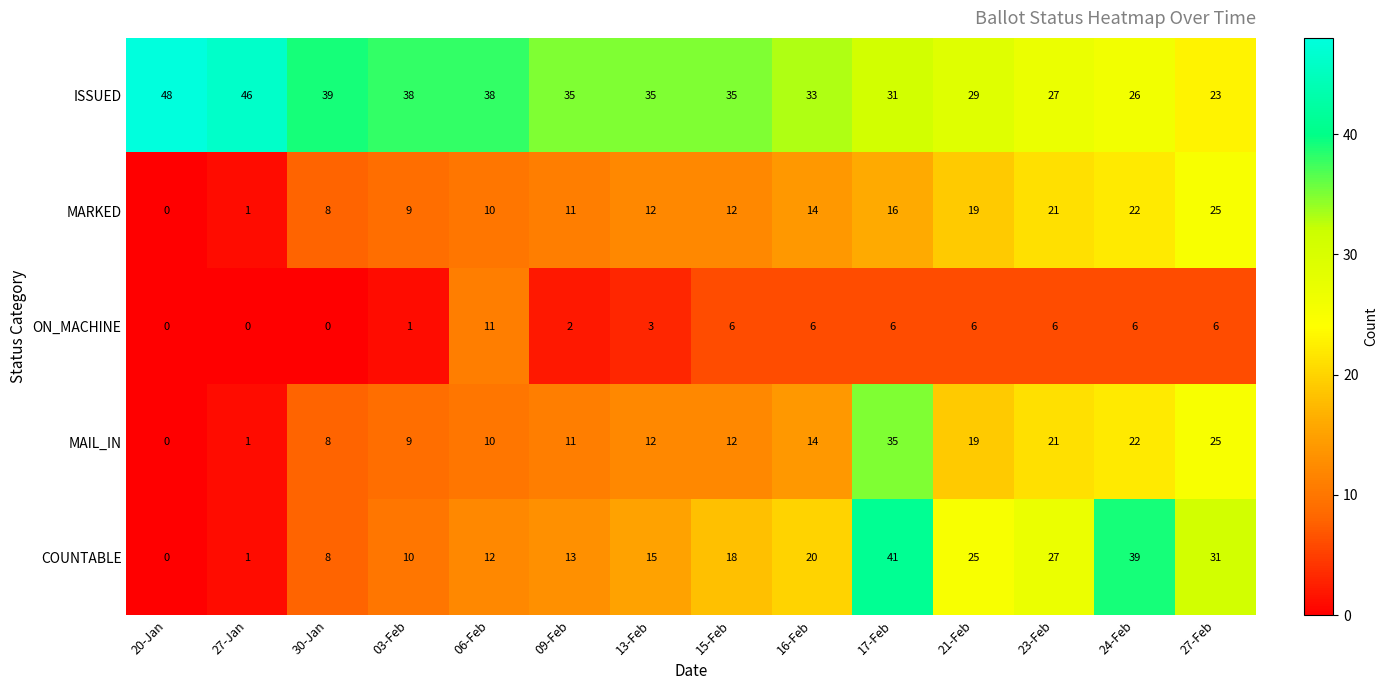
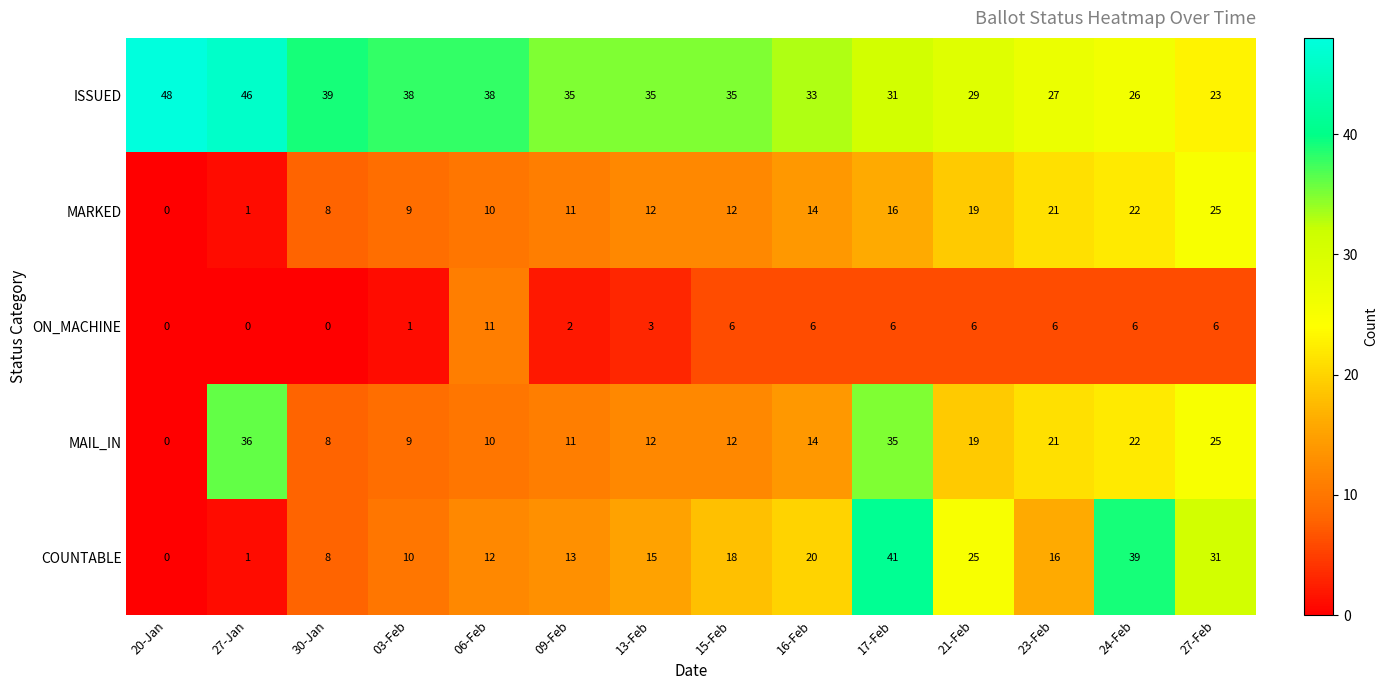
  {
    "ISSUED": {
      "20-Jan": 48,
      "27-Jan": 46,
      "30-Jan": 39,
      "03-Feb": 38,
      "06-Feb": 38,
      "09-Feb": 35,
      "13-Feb": 35,
      "15-Feb": 35,
      "16-Feb": 33,
      "17-Feb": 31,
      "21-Feb": 29,
      "23-Feb": 27,
      "24-Feb": 26,
      "27-Feb": 23
    },
    "MARKED": {
      "20-Jan": 0,
      "27-Jan": 1,
      "30-Jan": 8,
      "03-Feb": 9,
      "06-Feb": 10,
      "09-Feb": 11,
      "13-Feb": 12,
      "15-Feb": 12,
      "16-Feb": 14,
      "17-Feb": 16,
      "21-Feb": 19,
      "23-Feb": 21,
      "24-Feb": 22,
      "27-Feb": 25
    },
    "ON_MACHINE": {
      "20-Jan": 0,
      "27-Jan": 0,
      "30-Jan": 0,
      "03-Feb": 1,
      "06-Feb": 11,
      "09-Feb": 2,
      "13-Feb": 3,
      "15-Feb": 6,
      "16-Feb": 6,
      "17-Feb": 6,
      "21-Feb": 6,
      "23-Feb": 6,
      "24-Feb": 6,
      "27-Feb": 6
    },
    "MAIL_IN": {
      "20-Jan": 0,
-     "27-Jan": 1,
+     "27-Jan": 36,
      "30-Jan": 8,
      "03-Feb": 9,
      "06-Feb": 10,
      "09-Feb": 11,
      "13-Feb": 12,
      "15-Feb": 12,
      "16-Feb": 14,
      "17-Feb": 35,
      "21-Feb": 19,
      "23-Feb": 21,
      "24-Feb": 22,
      "27-Feb": 25
    },
    "COUNTABLE": {
      "20-Jan": 0,
      "27-Jan": 1,
      "30-Jan": 8,
      "03-Feb": 10,
      "06-Feb": 12,
      "09-Feb": 13,
      "13-Feb": 15,
      "15-Feb": 18,
      "16-Feb": 20,
      "17-Feb": 41,
      "21-Feb": 25,
-     "23-Feb": 27,
+     "23-Feb": 16,
      "24-Feb": 39,
      "27-Feb": 31
    }
  }
